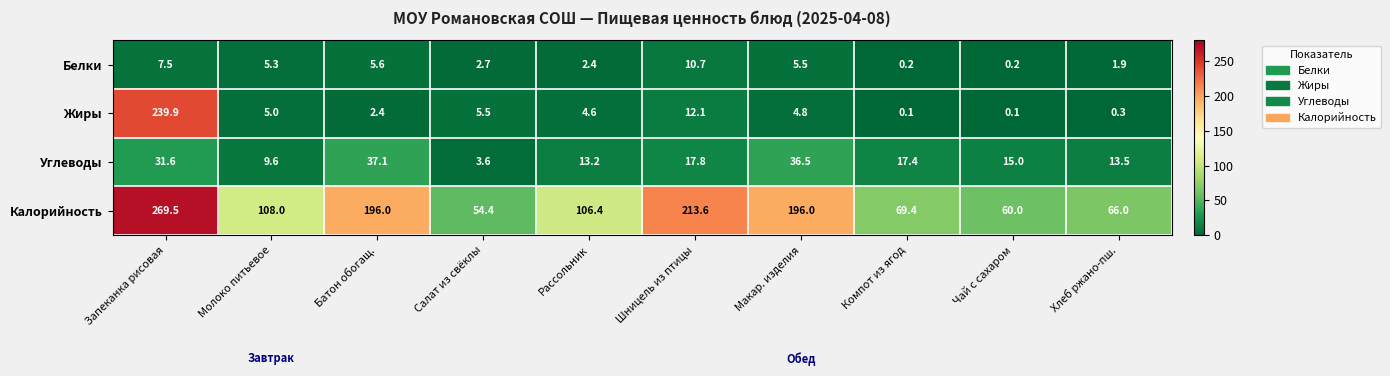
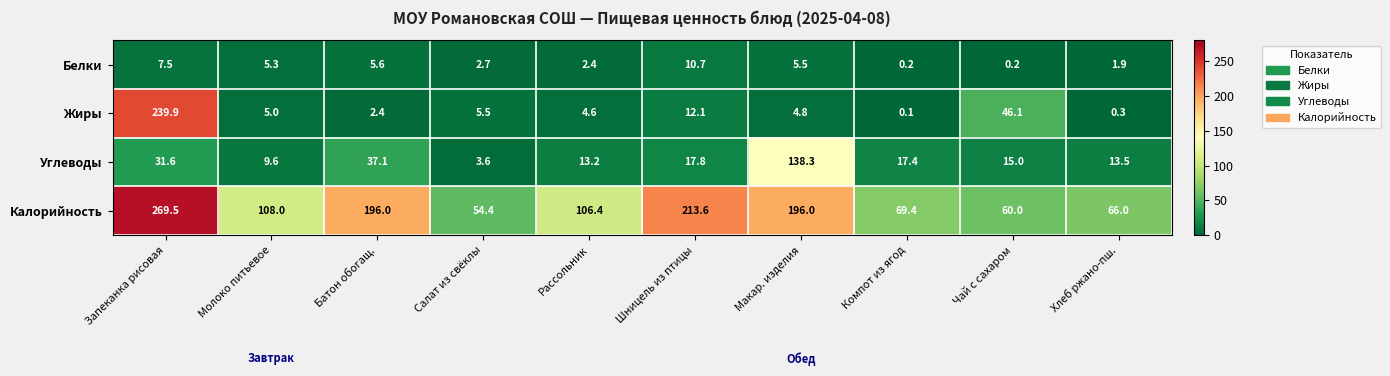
  {
    "Белки": {
      "Запеканка рисовая": 7.5,
      "Молоко питьевое": 5.3,
      "Батон обогащ.": 5.6,
      "Салат из свёклы": 2.7,
      "Рассольник": 2.4,
      "Шницель из птицы": 10.7,
      "Макар. изделия": 5.5,
      "Компот из ягод": 0.2,
      "Чай с сахаром": 0.2,
      "Хлеб ржано-пш.": 1.9
    },
    "Жиры": {
      "Запеканка рисовая": 239.9,
      "Молоко питьевое": 5.0,
      "Батон обогащ.": 2.4,
      "Салат из свёклы": 5.5,
      "Рассольник": 4.6,
      "Шницель из птицы": 12.1,
      "Макар. изделия": 4.8,
      "Компот из ягод": 0.1,
-     "Чай с сахаром": 0.1,
+     "Чай с сахаром": 46.1,
      "Хлеб ржано-пш.": 0.3
    },
    "Углеводы": {
      "Запеканка рисовая": 31.6,
      "Молоко питьевое": 9.6,
      "Батон обогащ.": 37.1,
      "Салат из свёклы": 3.6,
      "Рассольник": 13.2,
      "Шницель из птицы": 17.8,
-     "Макар. изделия": 36.5,
+     "Макар. изделия": 138.3,
      "Компот из ягод": 17.4,
      "Чай с сахаром": 15.0,
      "Хлеб ржано-пш.": 13.5
    },
    "Калорийность": {
      "Запеканка рисовая": 269.5,
      "Молоко питьевое": 108.0,
      "Батон обогащ.": 196.0,
      "Салат из свёклы": 54.4,
      "Рассольник": 106.4,
      "Шницель из птицы": 213.6,
      "Макар. изделия": 196.0,
      "Компот из ягод": 69.4,
      "Чай с сахаром": 60.0,
      "Хлеб ржано-пш.": 66.0
    }
  }
